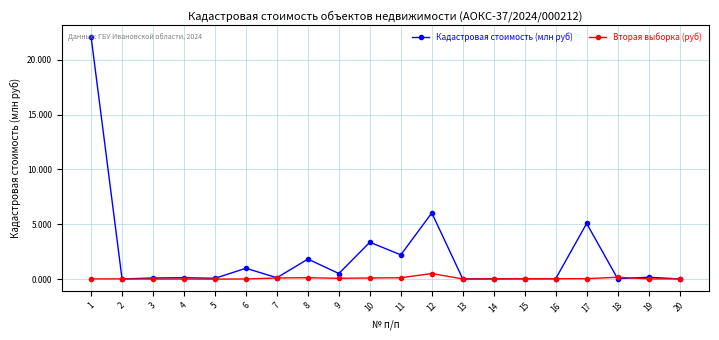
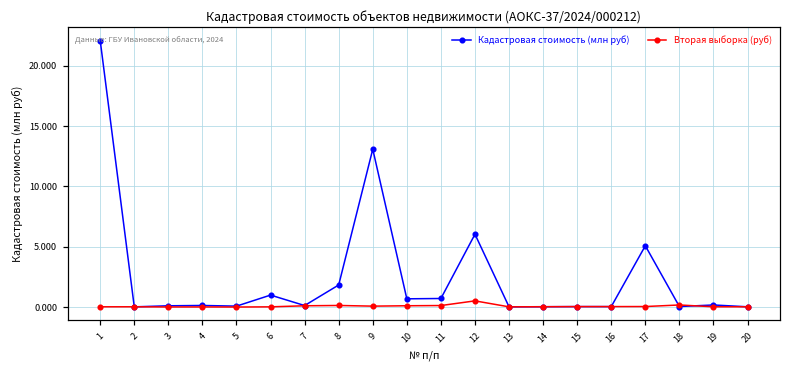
  {
    "Кадастровая стоимость (млн руб)": {
      "6": 1.0,
      "8": 1.8,
-     "9": 0.5,
-     "10": 3.4,
-     "11": 2.2,
+     "9": 13.1,
+     "10": 0.7,
+     "11": 0.7,
      "12": 6.0,
      "17": 5.1
    },
    "Вторая выборка (руб)": {
      "1": 0.0,
      "6": 0.0,
      "8": 0.1,
      "9": 0.1,
      "10": 0.1,
      "11": 0.1,
      "12": 0.5,
      "17": 0.0
    }
  }
